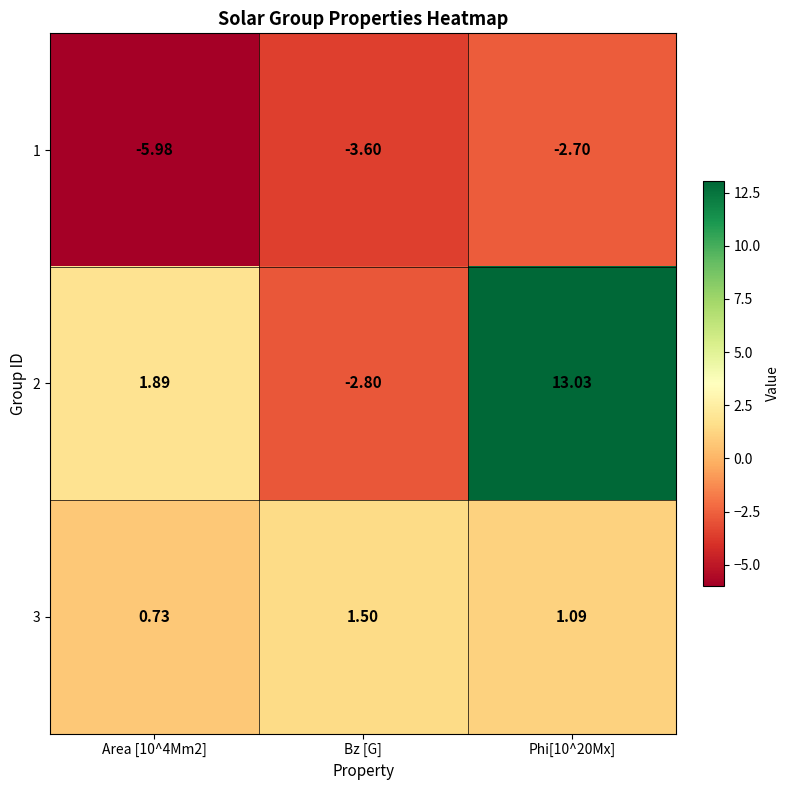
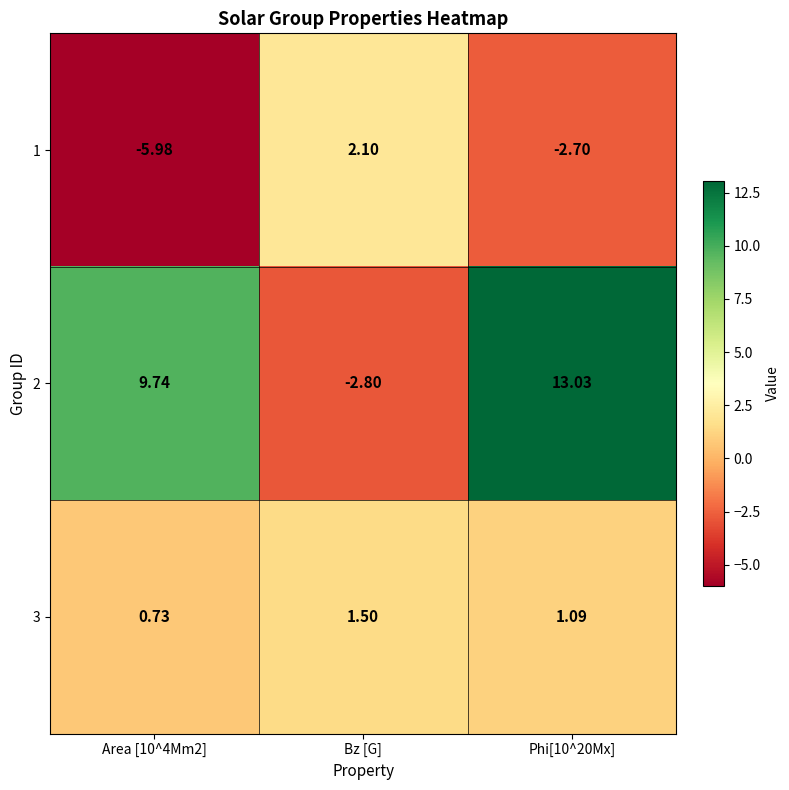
  {
    "1": {
      "Area [10^4Mm2]": -5.98,
-     "Bz [G]": -3.60,
+     "Bz [G]": 2.10,
      "Phi[10^20Mx]": -2.70
    },
    "2": {
-     "Area [10^4Mm2]": 1.89,
+     "Area [10^4Mm2]": 9.74,
      "Bz [G]": -2.80,
      "Phi[10^20Mx]": 13.03
    },
    "3": {
      "Area [10^4Mm2]": 0.73,
      "Bz [G]": 1.50,
      "Phi[10^20Mx]": 1.09
    }
  }
